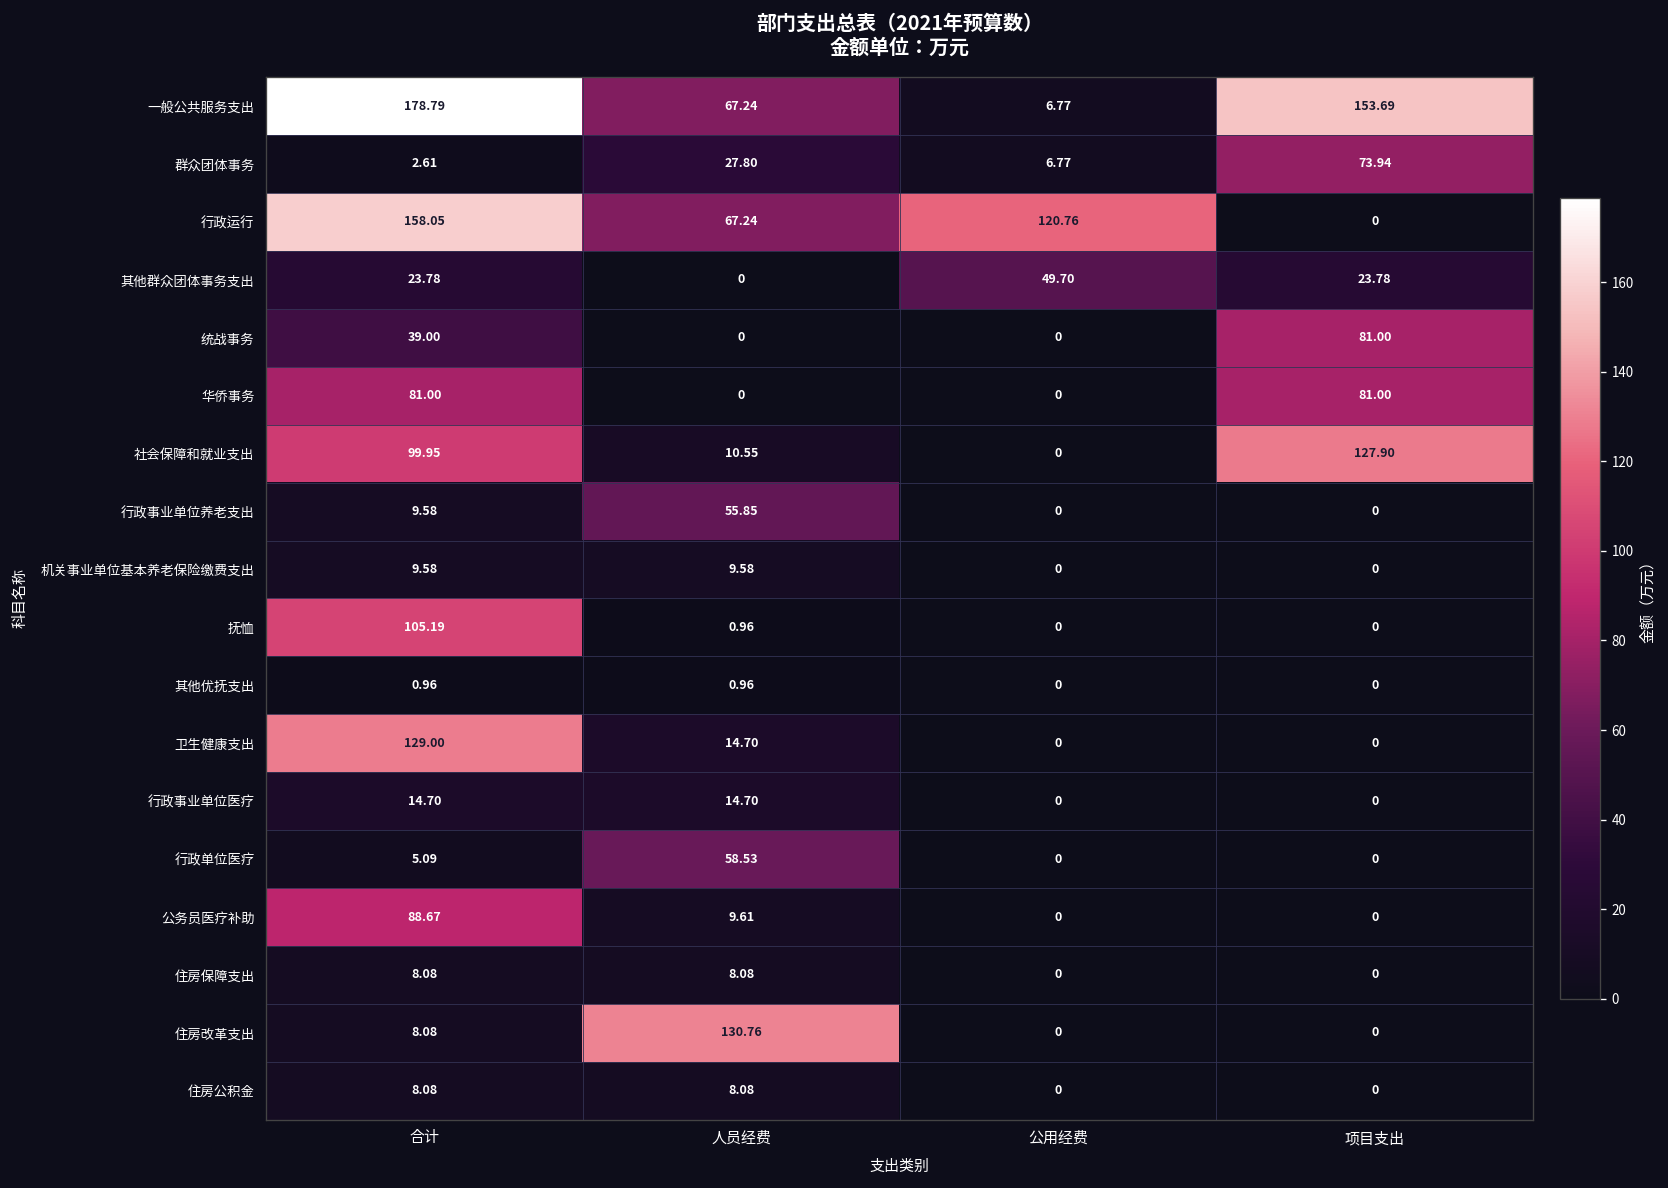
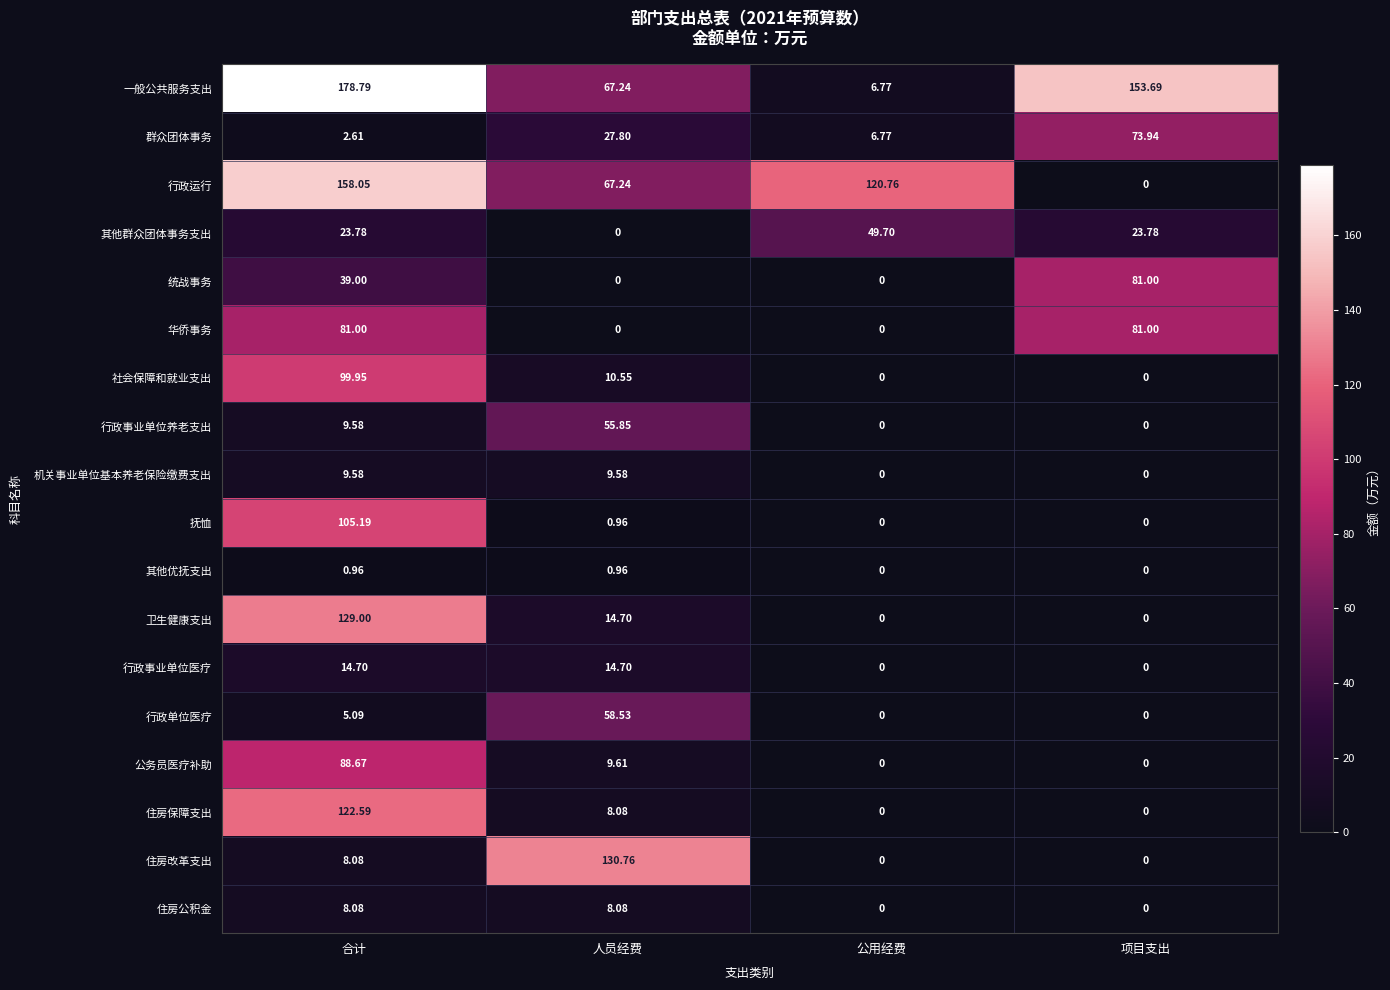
  {
    "一般公共服务支出": {
      "合计": 178.79,
      "人员经费": 67.24,
      "公用经费": 6.77,
      "项目支出": 153.69
    },
    "群众团体事务": {
      "合计": 2.61,
      "人员经费": 27.80,
      "公用经费": 6.77,
      "项目支出": 73.94
    },
    "行政运行": {
      "合计": 158.05,
      "人员经费": 67.24,
      "公用经费": 120.76,
      "项目支出": 0
    },
    "其他群众团体事务支出": {
      "合计": 23.78,
      "人员经费": 0,
      "公用经费": 49.70,
      "项目支出": 23.78
    },
    "统战事务": {
      "合计": 39.00,
      "人员经费": 0,
      "公用经费": 0,
      "项目支出": 81.00
    },
    "华侨事务": {
      "合计": 81.00,
      "人员经费": 0,
      "公用经费": 0,
      "项目支出": 81.00
    },
    "社会保障和就业支出": {
      "合计": 99.95,
      "人员经费": 10.55,
      "公用经费": 0,
-     "项目支出": 127.90
+     "项目支出": 0
    },
    "行政事业单位养老支出": {
      "合计": 9.58,
      "人员经费": 55.85,
      "公用经费": 0,
      "项目支出": 0
    },
    "机关事业单位基本养老保险缴费支出": {
      "合计": 9.58,
      "人员经费": 9.58,
      "公用经费": 0,
      "项目支出": 0
    },
    "抚恤": {
      "合计": 105.19,
      "人员经费": 0.96,
      "公用经费": 0,
      "项目支出": 0
    },
    "其他优抚支出": {
      "合计": 0.96,
      "人员经费": 0.96,
      "公用经费": 0,
      "项目支出": 0
    },
    "卫生健康支出": {
      "合计": 129.00,
      "人员经费": 14.70,
      "公用经费": 0,
      "项目支出": 0
    },
    "行政事业单位医疗": {
      "合计": 14.70,
      "人员经费": 14.70,
      "公用经费": 0,
      "项目支出": 0
    },
    "行政单位医疗": {
      "合计": 5.09,
      "人员经费": 58.53,
      "公用经费": 0,
      "项目支出": 0
    },
    "公务员医疗补助": {
      "合计": 88.67,
      "人员经费": 9.61,
      "公用经费": 0,
      "项目支出": 0
    },
    "住房保障支出": {
-     "合计": 8.08,
+     "合计": 122.59,
      "人员经费": 8.08,
      "公用经费": 0,
      "项目支出": 0
    },
    "住房改革支出": {
      "合计": 8.08,
      "人员经费": 130.76,
      "公用经费": 0,
      "项目支出": 0
    },
    "住房公积金": {
      "合计": 8.08,
      "人员经费": 8.08,
      "公用经费": 0,
      "项目支出": 0
    }
  }
